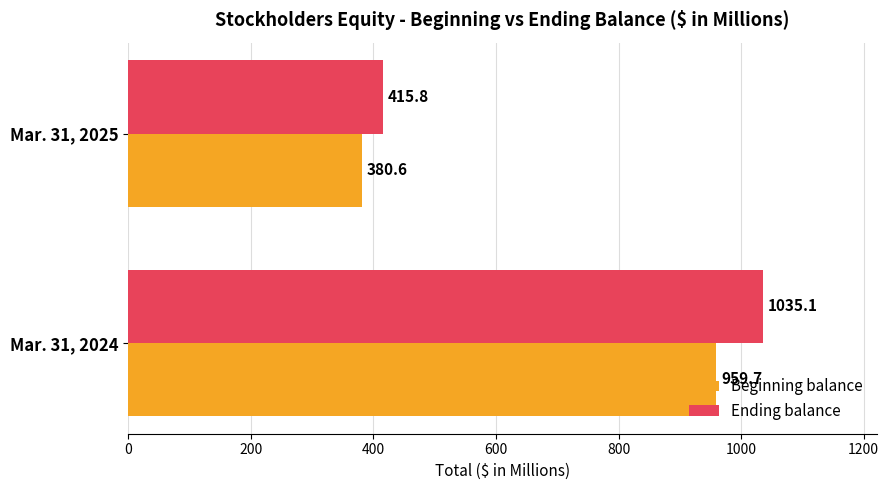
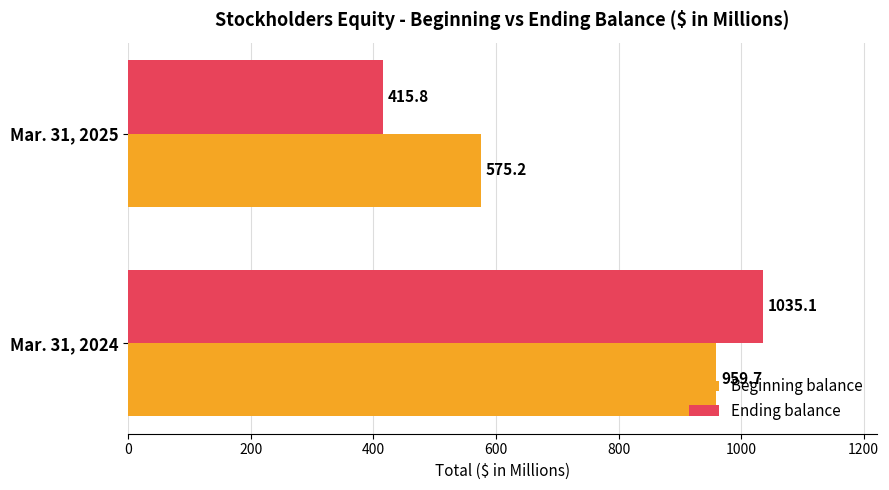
  {
    "Beginning balance": {
-     "Mar. 31, 2025": 380.6,
+     "Mar. 31, 2025": 575.2,
      "Mar. 31, 2024": 959.7
    },
    "Ending balance": {
      "Mar. 31, 2025": 415.8,
      "Mar. 31, 2024": 1035.1
    }
  }
